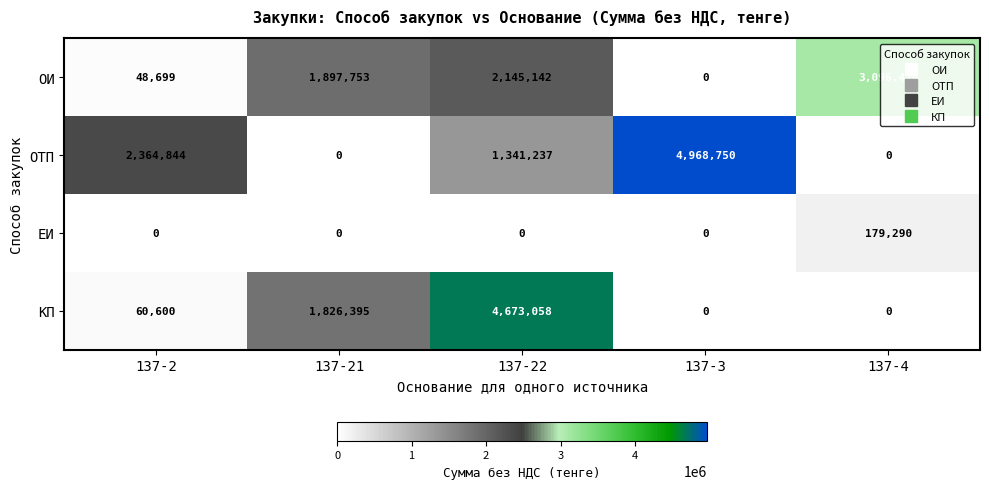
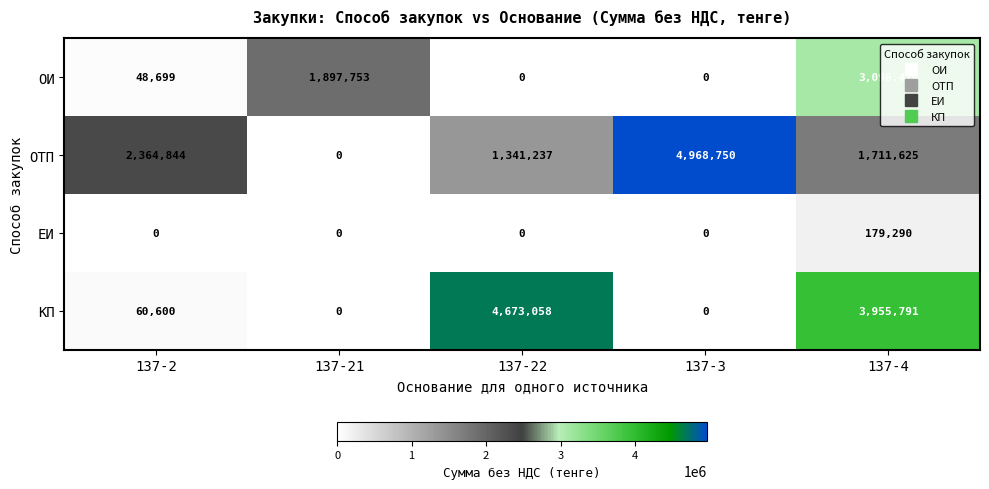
  {
    "ОИ": {
      "137-2": "48,699",
      "137-21": "1,897,753",
-     "137-22": "2,145,142",
+     "137-22": "0",
      "137-3": "0"
    },
    "ОТП": {
      "137-2": "2,364,844",
      "137-21": "0",
      "137-22": "1,341,237",
      "137-3": "4,968,750",
-     "137-4": "0"
+     "137-4": "1,711,625"
    },
    "ЕИ": {
      "137-2": "0",
      "137-21": "0",
      "137-22": "0",
      "137-3": "0",
      "137-4": "179,290"
    },
    "КП": {
      "137-2": "60,600",
-     "137-21": "1,826,395",
+     "137-21": "0",
      "137-22": "4,673,058",
      "137-3": "0",
-     "137-4": "0"
+     "137-4": "3,955,791"
    }
  }
